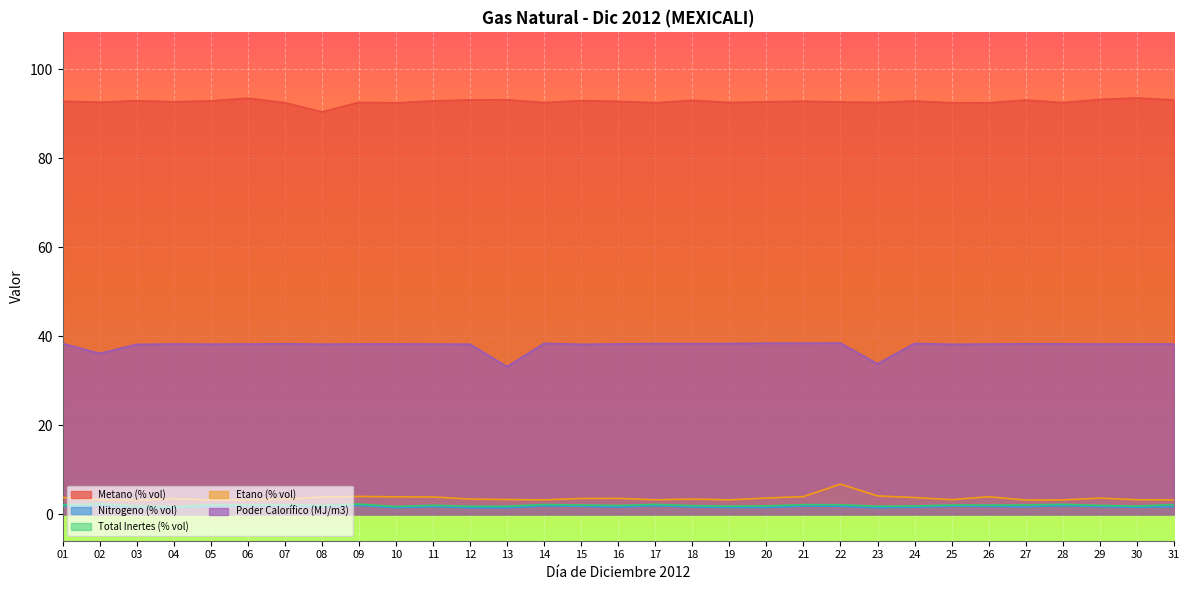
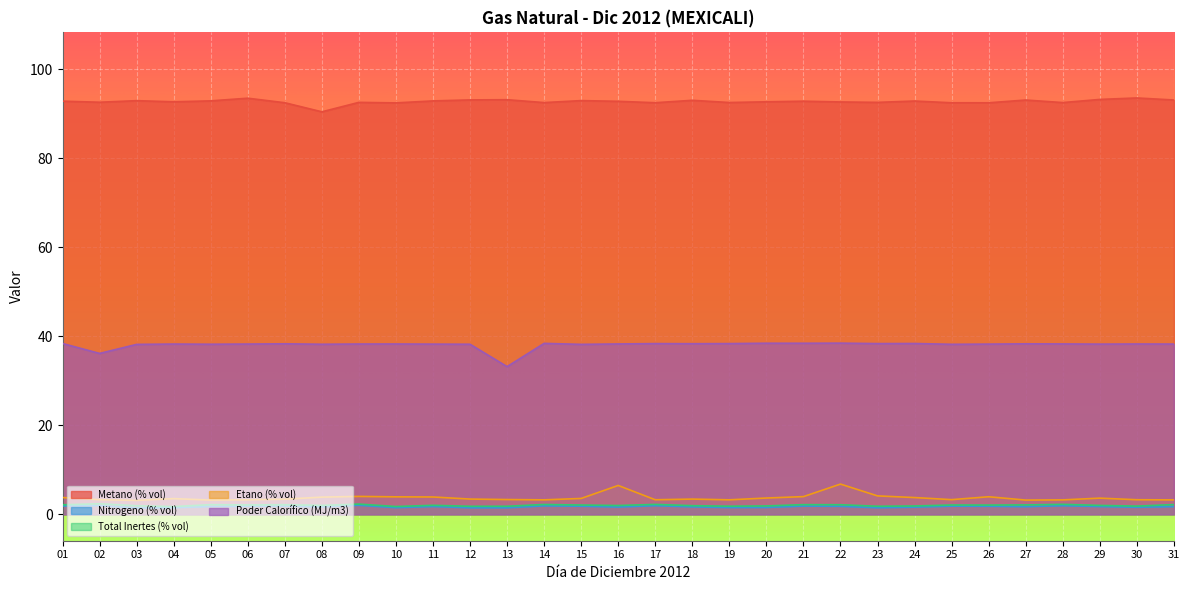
  {
    "Metano (% vol)": {
      "01": 93,
      "02": 93,
      "03": 93,
      "04": 93,
      "05": 93,
      "06": 93,
      "07": 92,
      "08": 90,
      "09": 93,
      "10": 92,
      "11": 93,
      "12": 93,
      "13": 93,
      "14": 92,
      "15": 93,
      "16": 93,
      "17": 92,
      "18": 93,
      "19": 93,
      "20": 93,
      "21": 93,
      "22": 93,
      "23": 93,
      "24": 93,
      "25": 92,
      "26": 92,
      "27": 93,
      "28": 92,
      "29": 93,
      "30": 94,
      "31": 93
    },
    "Etano (% vol)": {
      "01": 4,
      "09": 4,
      "10": 4,
      "11": 4,
      "12": 3,
      "13": 3,
      "14": 3,
      "15": 4,
-     "16": 4,
+     "16": 6,
      "17": 3,
      "18": 3,
      "19": 3,
      "20": 4,
      "21": 4,
      "22": 7,
      "23": 4,
      "24": 4,
      "25": 3,
      "26": 4,
      "27": 3,
      "28": 3,
      "29": 4,
      "30": 3,
      "31": 3
    },
    "Poder Calorífico (MJ/m3)": {
      "01": 38,
      "02": 36,
      "03": 38,
      "04": 38,
      "05": 38,
      "06": 38,
      "07": 38,
      "08": 38,
      "09": 38,
      "10": 38,
      "11": 38,
      "12": 38,
      "13": 33,
      "14": 38,
      "15": 38,
      "16": 38,
      "17": 38,
      "18": 38,
      "19": 38,
      "20": 38,
      "21": 38,
      "22": 38,
-     "23": 34,
+     "23": 38,
      "24": 38,
      "25": 38,
      "26": 38,
      "27": 38,
      "28": 38,
      "29": 38,
      "30": 38,
      "31": 38
    }
  }
